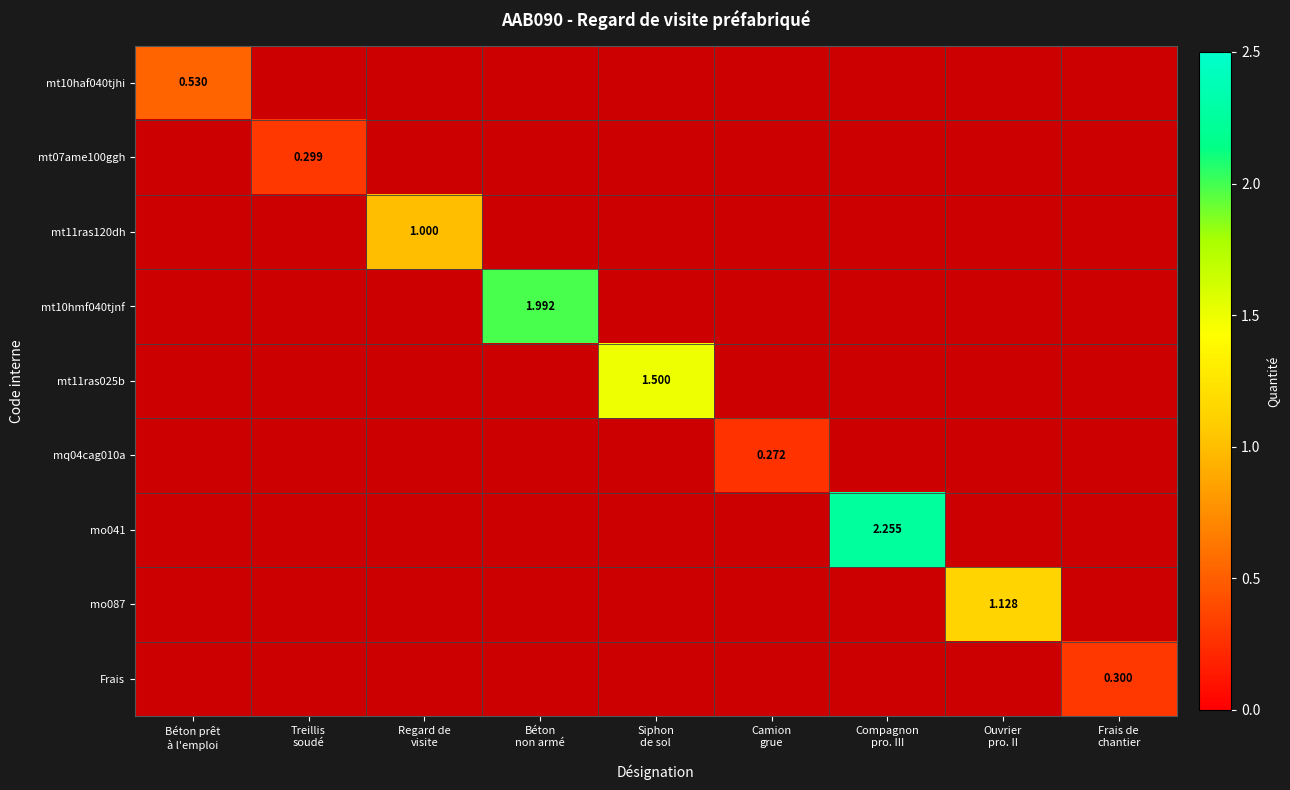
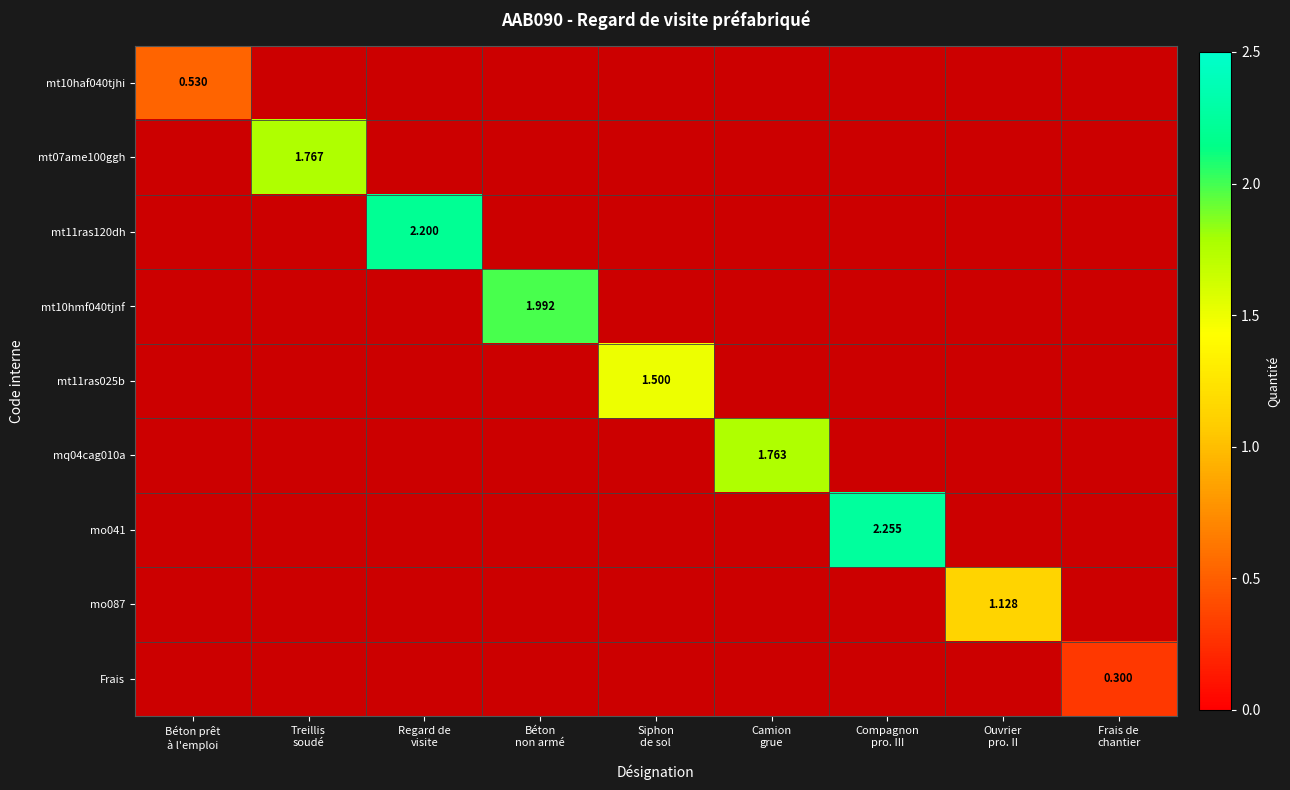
  {
    "mt10haf040tjhi": {
      "Béton prêt à l'emploi": 0.530
    },
    "mt07ame100ggh": {
-     "Treillis soudé": 0.299
+     "Treillis soudé": 1.767
    },
    "mt11ras120dh": {
-     "Regard de visite": 1.000
+     "Regard de visite": 2.200
    },
    "mt10hmf040tjnf": {
      "Béton non armé": 1.992
    },
    "mt11ras025b": {
      "Siphon de sol": 1.500
    },
    "mq04cag010a": {
-     "Camion grue": 0.272
+     "Camion grue": 1.763
    },
    "mo041": {
      "Compagnon pro. III": 2.255
    },
    "mo087": {
      "Ouvrier pro. II": 1.128
    },
    "Frais": {
      "Frais de chantier": 0.300
    }
  }
